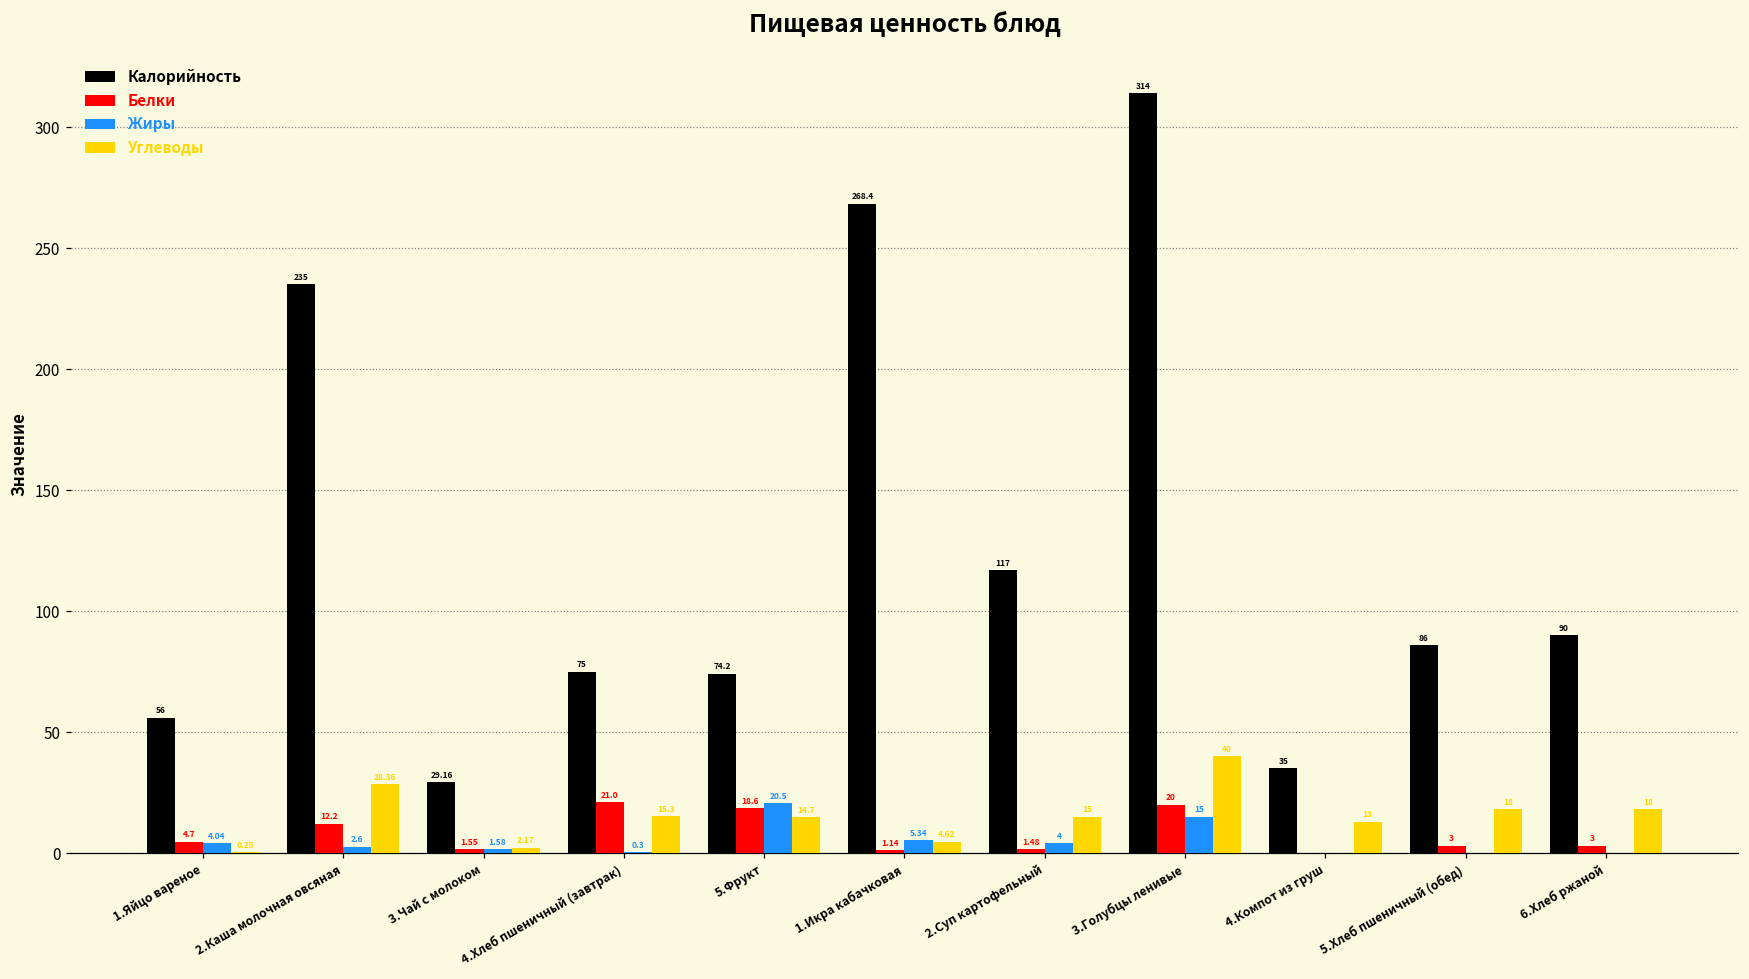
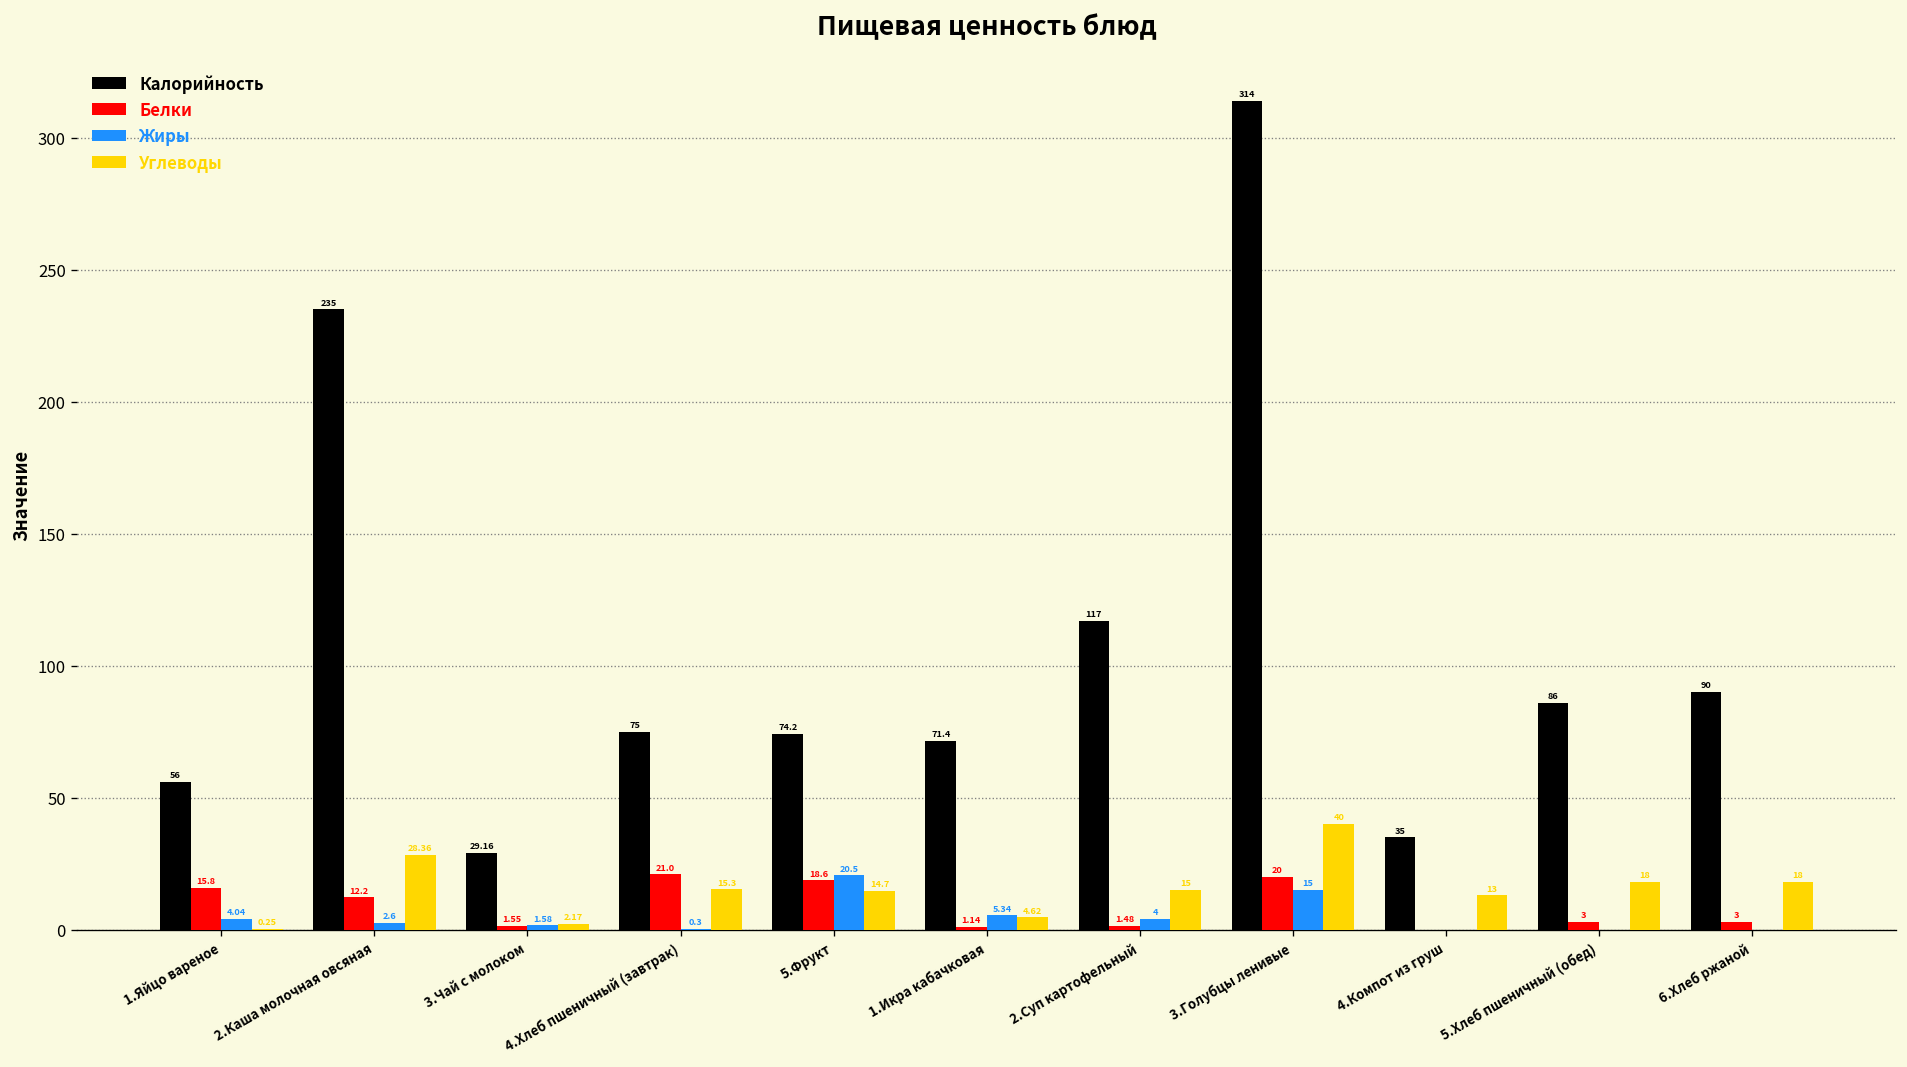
  {
    "Калорийность": {
      "1.Яйцо вареное": 56,
      "2.Каша молочная овсяная": 235,
      "3.Чай с молоком": 29.16,
      "4.Хлеб пшеничный (завтрак)": 75,
      "5.Фрукт": 74.2,
-     "1.Икра кабачковая": 268.4,
+     "1.Икра кабачковая": 71.4,
      "2.Суп картофельный": 117,
      "3.Голубцы ленивые": 314,
      "4.Компот из груш": 35,
      "5.Хлеб пшеничный (обед)": 86,
      "6.Хлеб ржаной": 90
    },
    "Белки": {
-     "1.Яйцо вареное": 4.7,
+     "1.Яйцо вареное": 15.8,
      "2.Каша молочная овсяная": 12.2,
      "3.Чай с молоком": 1.55,
      "4.Хлеб пшеничный (завтрак)": 21.0,
      "5.Фрукт": 18.6,
      "1.Икра кабачковая": 1.14,
      "2.Суп картофельный": 1.48,
      "3.Голубцы ленивые": 20,
      "5.Хлеб пшеничный (обед)": 3,
      "6.Хлеб ржаной": 3
    },
    "Жиры": {
      "1.Яйцо вареное": 4.04,
      "2.Каша молочная овсяная": 2.6,
      "3.Чай с молоком": 1.58,
      "4.Хлеб пшеничный (завтрак)": 0.3,
      "5.Фрукт": 20.5,
      "1.Икра кабачковая": 5.34,
      "2.Суп картофельный": 4,
      "3.Голубцы ленивые": 15
    },
    "Углеводы": {
      "1.Яйцо вареное": 0.25,
      "2.Каша молочная овсяная": 28.36,
      "3.Чай с молоком": 2.17,
      "4.Хлеб пшеничный (завтрак)": 15.3,
      "5.Фрукт": 14.7,
      "1.Икра кабачковая": 4.62,
      "2.Суп картофельный": 15,
      "3.Голубцы ленивые": 40,
      "4.Компот из груш": 13,
      "5.Хлеб пшеничный (обед)": 18,
      "6.Хлеб ржаной": 18
    }
  }
